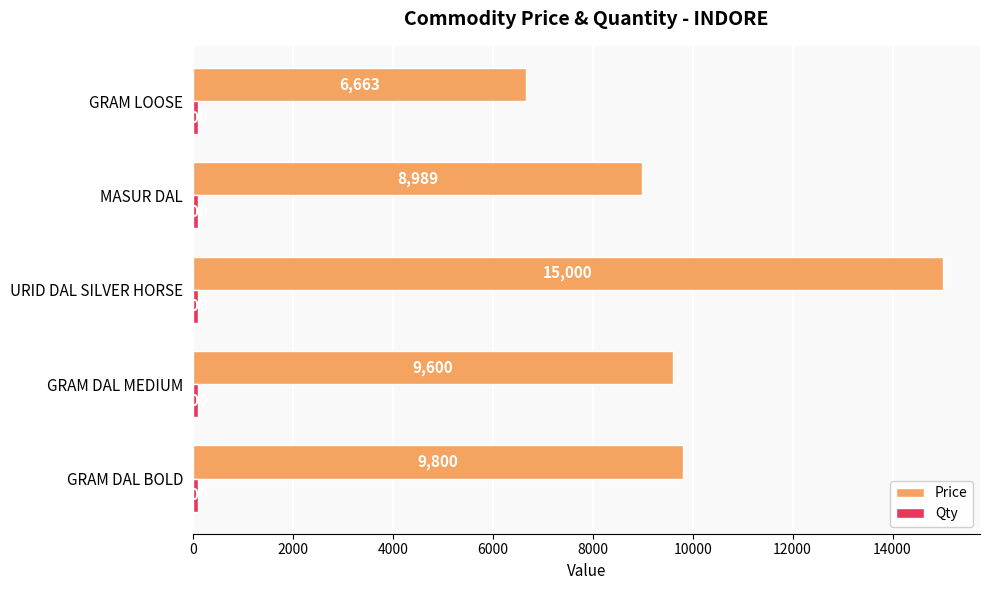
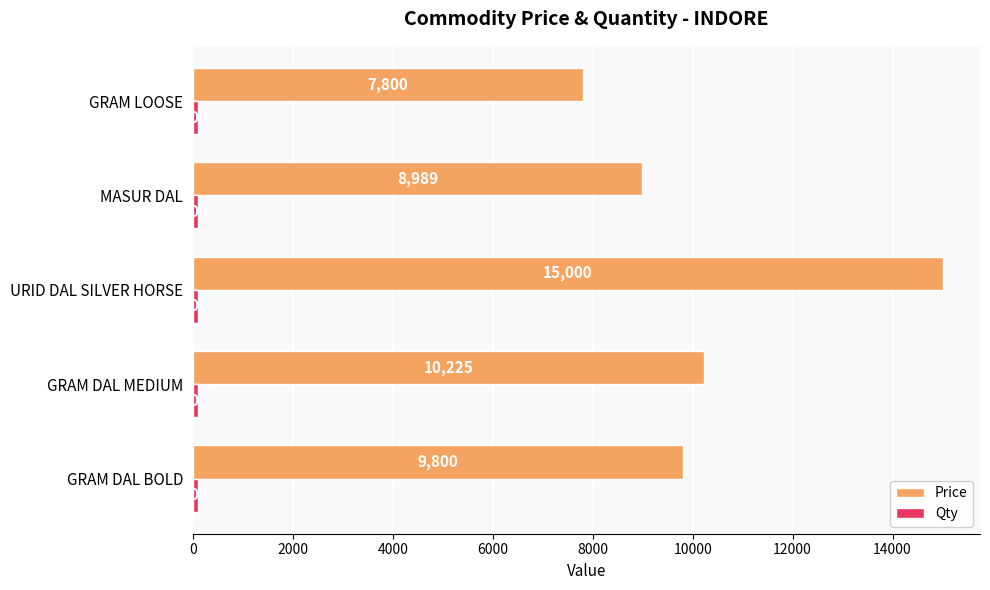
  {
    "Price": {
-     "GRAM LOOSE": "6,663",
+     "GRAM LOOSE": "7,800",
      "MASUR DAL": "8,989",
      "URID DAL SILVER HORSE": "15,000",
-     "GRAM DAL MEDIUM": "9,600",
+     "GRAM DAL MEDIUM": "10,225",
      "GRAM DAL BOLD": "9,800"
    },
    "Qty": {
      "GRAM LOOSE": "100",
      "MASUR DAL": "100",
      "URID DAL SILVER HORSE": "100",
      "GRAM DAL MEDIUM": "100",
      "GRAM DAL BOLD": "100"
    }
  }
